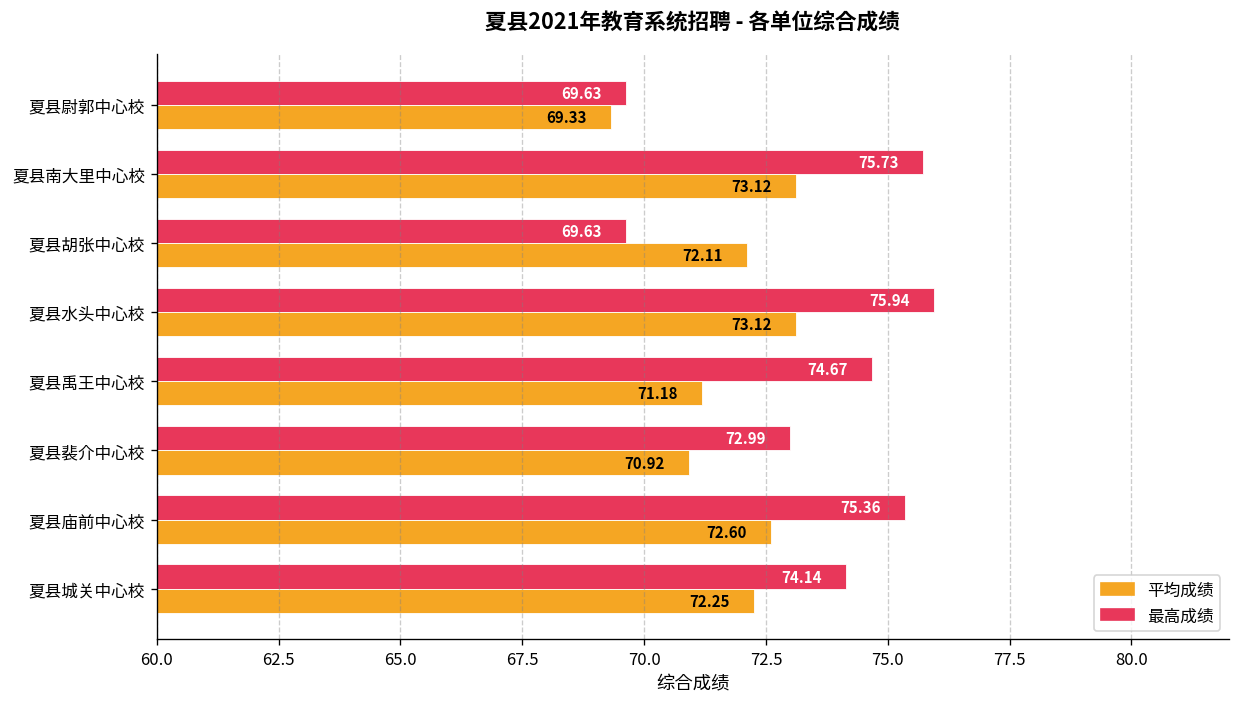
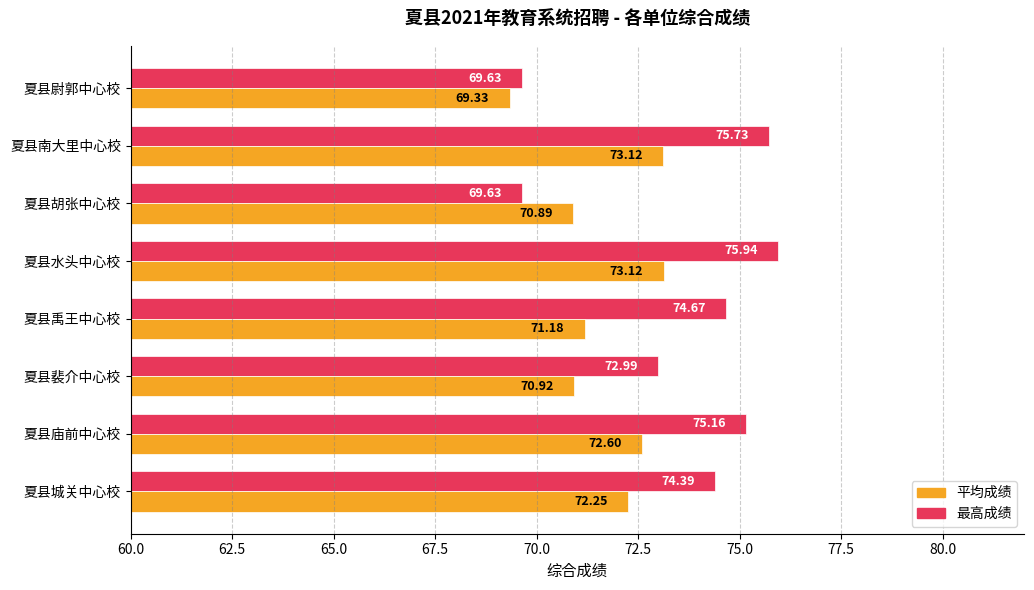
  {
    "最高成绩": {
      "夏县尉郭中心校": 69.63,
      "夏县南大里中心校": 75.73,
      "夏县胡张中心校": 69.63,
      "夏县水头中心校": 75.94,
      "夏县禹王中心校": 74.67,
      "夏县裴介中心校": 72.99,
-     "夏县庙前中心校": 75.36,
-     "夏县城关中心校": 74.14
+     "夏县庙前中心校": 75.16,
+     "夏县城关中心校": 74.39
    },
    "平均成绩": {
      "夏县尉郭中心校": 69.33,
      "夏县南大里中心校": 73.12,
-     "夏县胡张中心校": 72.11,
+     "夏县胡张中心校": 70.89,
      "夏县水头中心校": 73.12,
      "夏县禹王中心校": 71.18,
      "夏县裴介中心校": 70.92,
      "夏县庙前中心校": 72.60,
      "夏县城关中心校": 72.25
    }
  }
